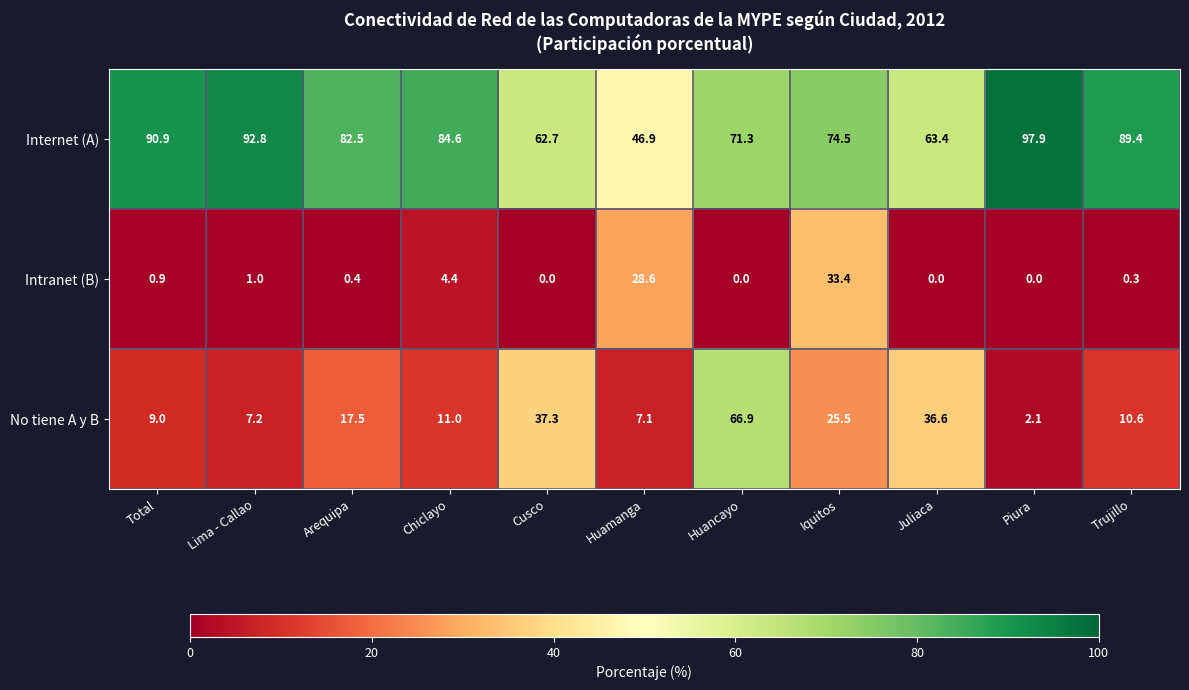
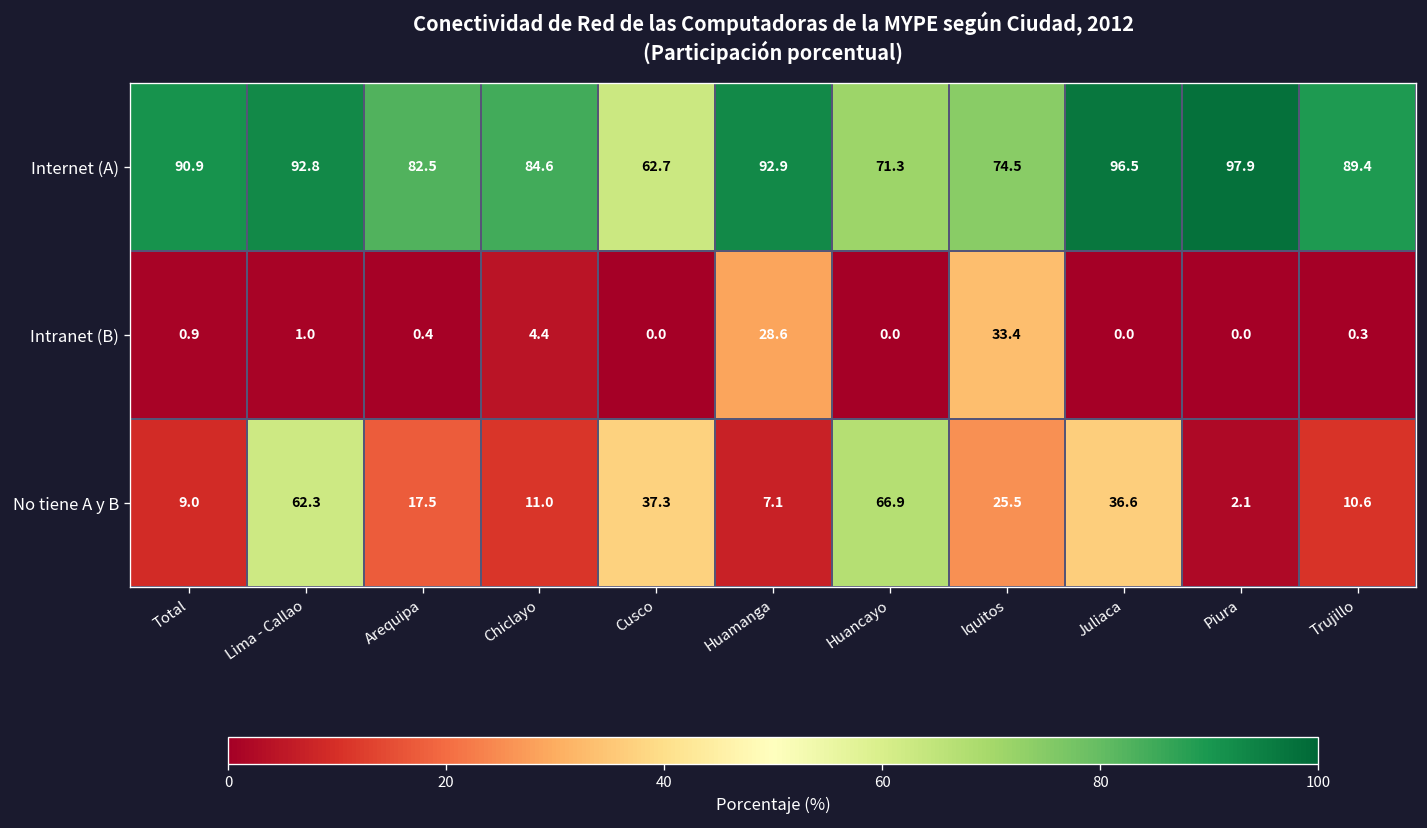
  {
    "Internet (A)": {
      "Total": 90.9,
      "Lima - Callao": 92.8,
      "Arequipa": 82.5,
      "Chiclayo": 84.6,
      "Cusco": 62.7,
-     "Huamanga": 46.9,
+     "Huamanga": 92.9,
      "Huancayo": 71.3,
      "Iquitos": 74.5,
-     "Juliaca": 63.4,
+     "Juliaca": 96.5,
      "Piura": 97.9,
      "Trujillo": 89.4
    },
    "Intranet (B)": {
      "Total": 0.9,
      "Lima - Callao": 1.0,
      "Arequipa": 0.4,
      "Chiclayo": 4.4,
      "Cusco": 0.0,
      "Huamanga": 28.6,
      "Huancayo": 0.0,
      "Iquitos": 33.4,
      "Juliaca": 0.0,
      "Piura": 0.0,
      "Trujillo": 0.3
    },
    "No tiene A y B": {
      "Total": 9.0,
-     "Lima - Callao": 7.2,
+     "Lima - Callao": 62.3,
      "Arequipa": 17.5,
      "Chiclayo": 11.0,
      "Cusco": 37.3,
      "Huamanga": 7.1,
      "Huancayo": 66.9,
      "Iquitos": 25.5,
      "Juliaca": 36.6,
      "Piura": 2.1,
      "Trujillo": 10.6
    }
  }
